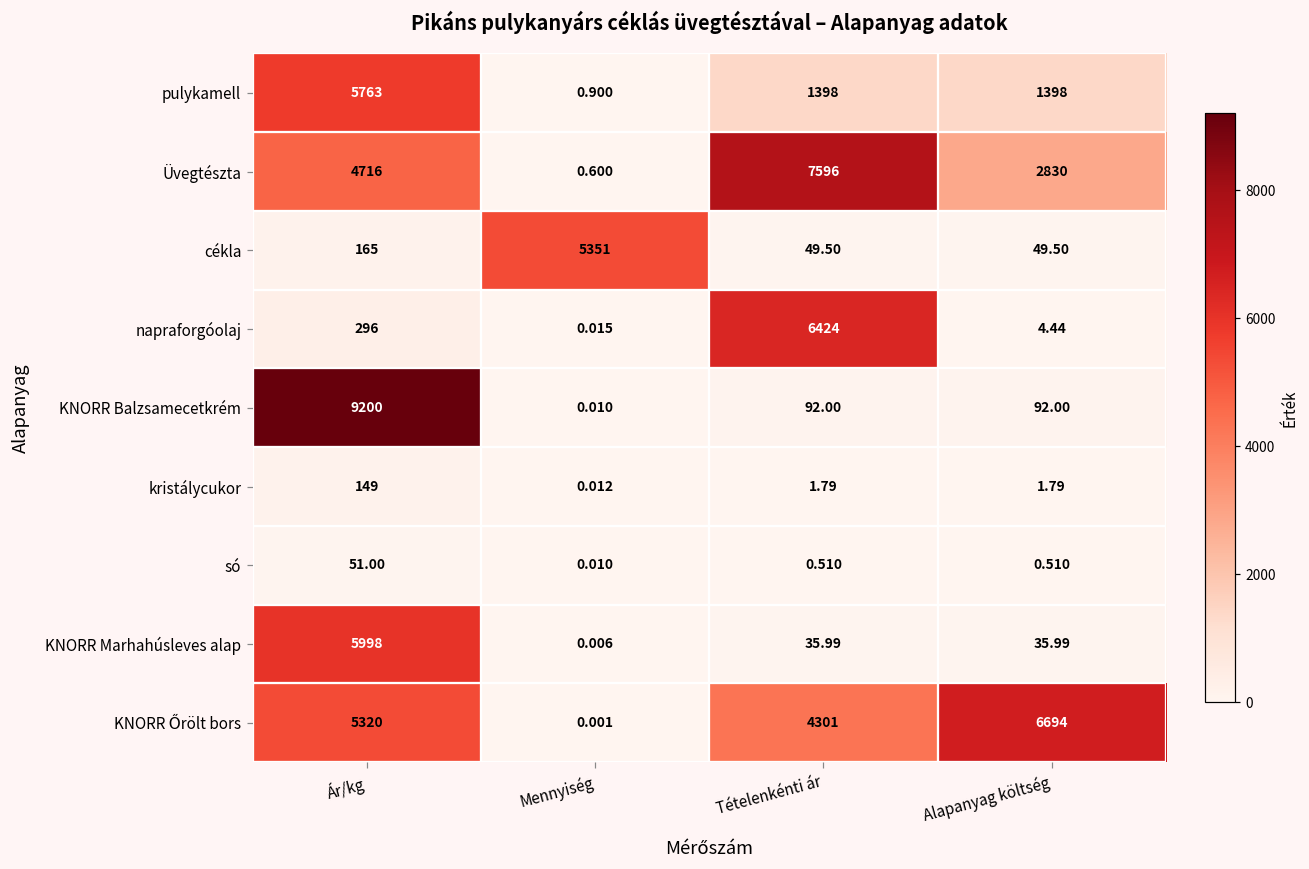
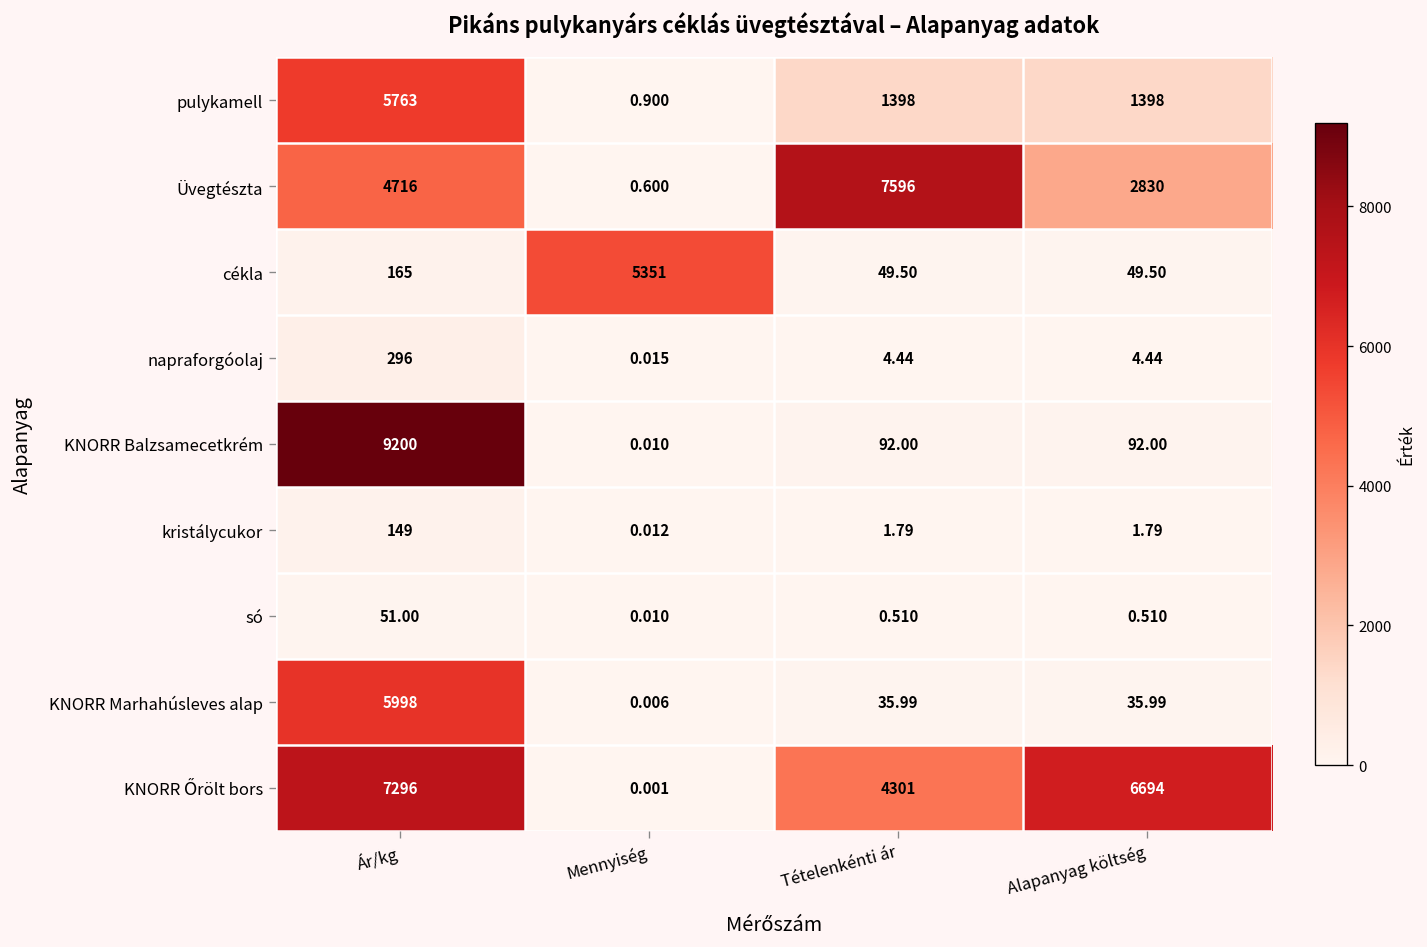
  {
    "pulykamell": {
      "Ár/kg": 5763,
      "Mennyiség": 0.900,
      "Tételenkénti ár": 1398,
      "Alapanyag költség": 1398
    },
    "Üvegtészta": {
      "Ár/kg": 4716,
      "Mennyiség": 0.600,
      "Tételenkénti ár": 7596,
      "Alapanyag költség": 2830
    },
    "cékla": {
      "Ár/kg": 165,
      "Mennyiség": 5351,
      "Tételenkénti ár": 49.50,
      "Alapanyag költség": 49.50
    },
    "napraforgóolaj": {
      "Ár/kg": 296,
      "Mennyiség": 0.015,
-     "Tételenkénti ár": 6424,
+     "Tételenkénti ár": 4.44,
      "Alapanyag költség": 4.44
    },
    "KNORR Balzsamecetkrém": {
      "Ár/kg": 9200,
      "Mennyiség": 0.010,
      "Tételenkénti ár": 92.00,
      "Alapanyag költség": 92.00
    },
    "kristálycukor": {
      "Ár/kg": 149,
      "Mennyiség": 0.012,
      "Tételenkénti ár": 1.79,
      "Alapanyag költség": 1.79
    },
    "só": {
      "Ár/kg": 51.00,
      "Mennyiség": 0.010,
      "Tételenkénti ár": 0.510,
      "Alapanyag költség": 0.510
    },
    "KNORR Marhahúsleves alap": {
      "Ár/kg": 5998,
      "Mennyiség": 0.006,
      "Tételenkénti ár": 35.99,
      "Alapanyag költség": 35.99
    },
    "KNORR Őrölt bors": {
-     "Ár/kg": 5320,
+     "Ár/kg": 7296,
      "Mennyiség": 0.001,
      "Tételenkénti ár": 4301,
      "Alapanyag költség": 6694
    }
  }
